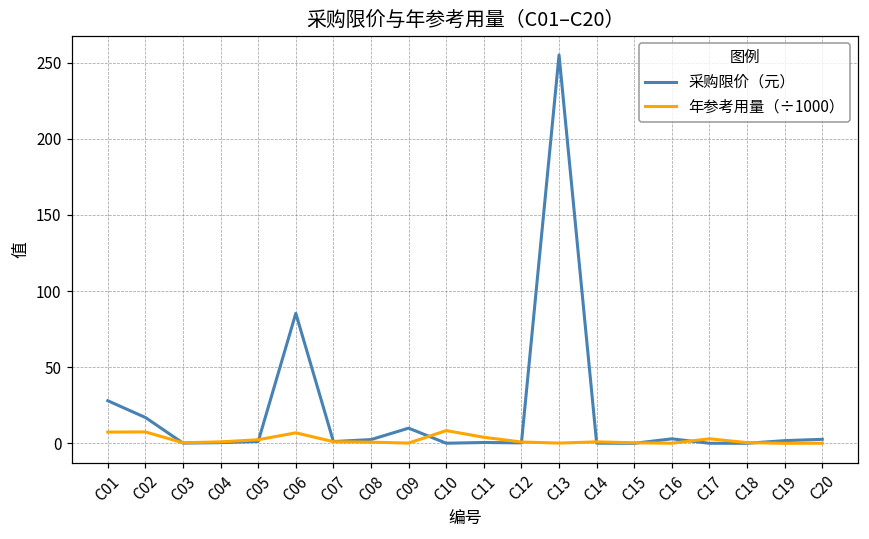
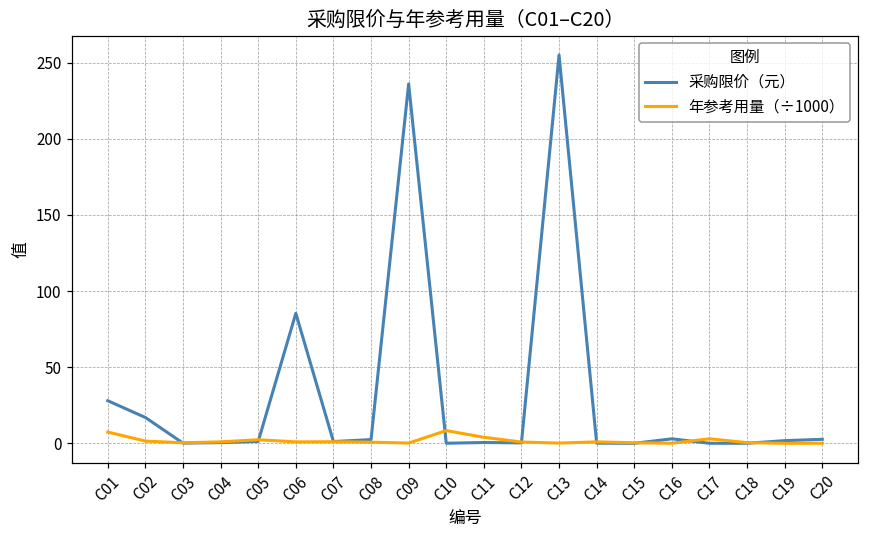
  {
    "采购限价（元）": {
      "C01": 28,
      "C02": 17,
      "C06": 85,
-     "C09": 10,
+     "C09": 236,
      "C10": 0,
      "C11": 1,
      "C13": 255,
      "C16": 3,
      "C17": 0,
      "C20": 3
    },
    "年参考用量（÷1000）": {
      "C01": 7,
-     "C02": 8,
-     "C06": 7,
+     "C02": 2,
+     "C06": 1,
      "C09": 0,
      "C10": 8,
      "C11": 4,
      "C13": 0,
      "C16": 0,
      "C17": 3,
      "C20": 0
    }
  }
